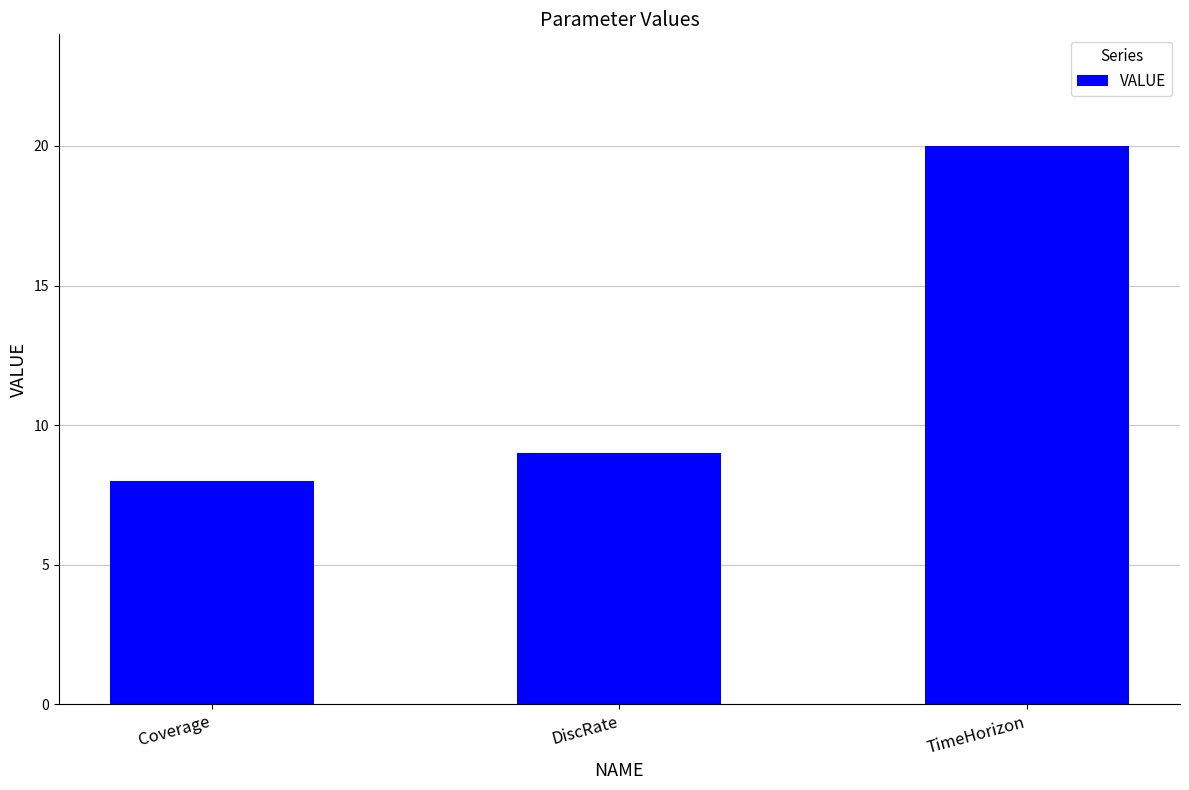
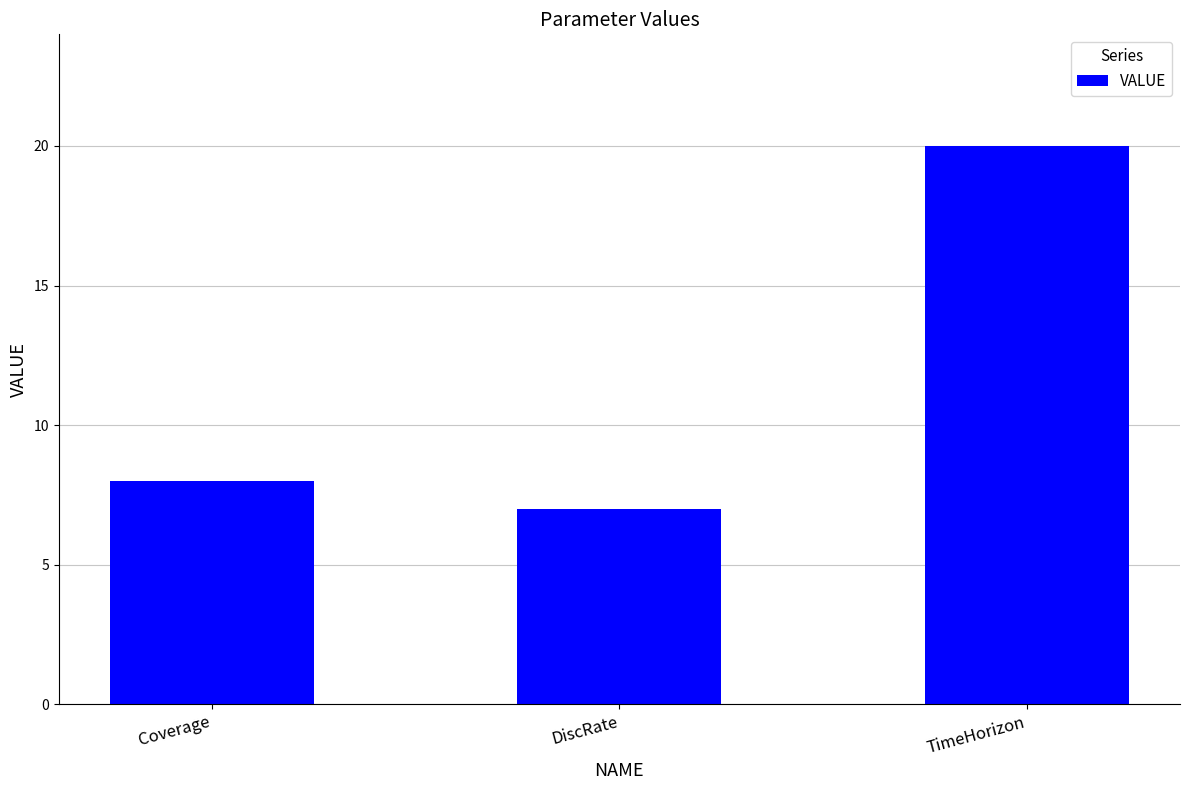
  {
    "Coverage": 8,
-   "DiscRate": 9,
+   "DiscRate": 7,
    "TimeHorizon": 20
  }
